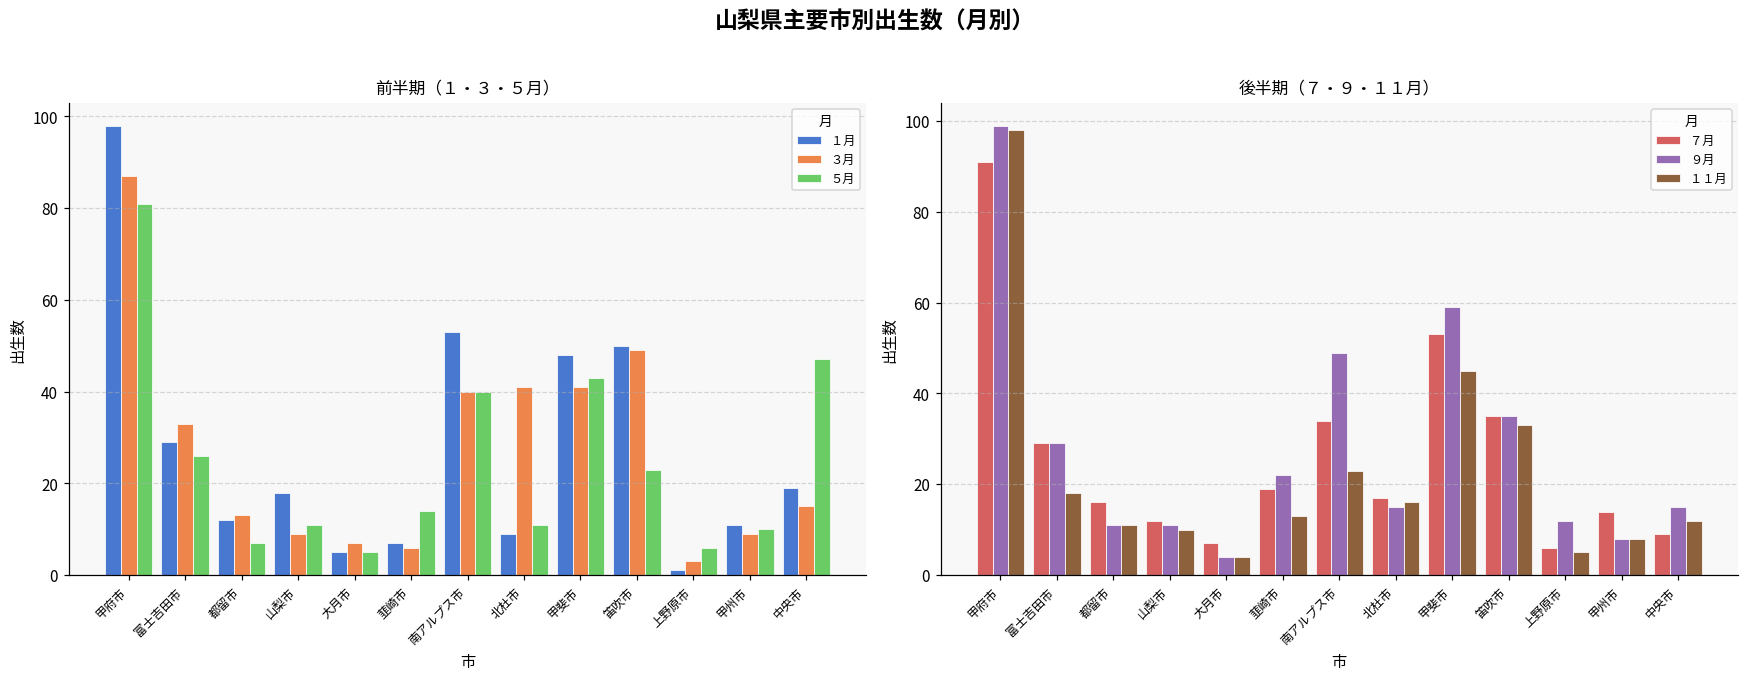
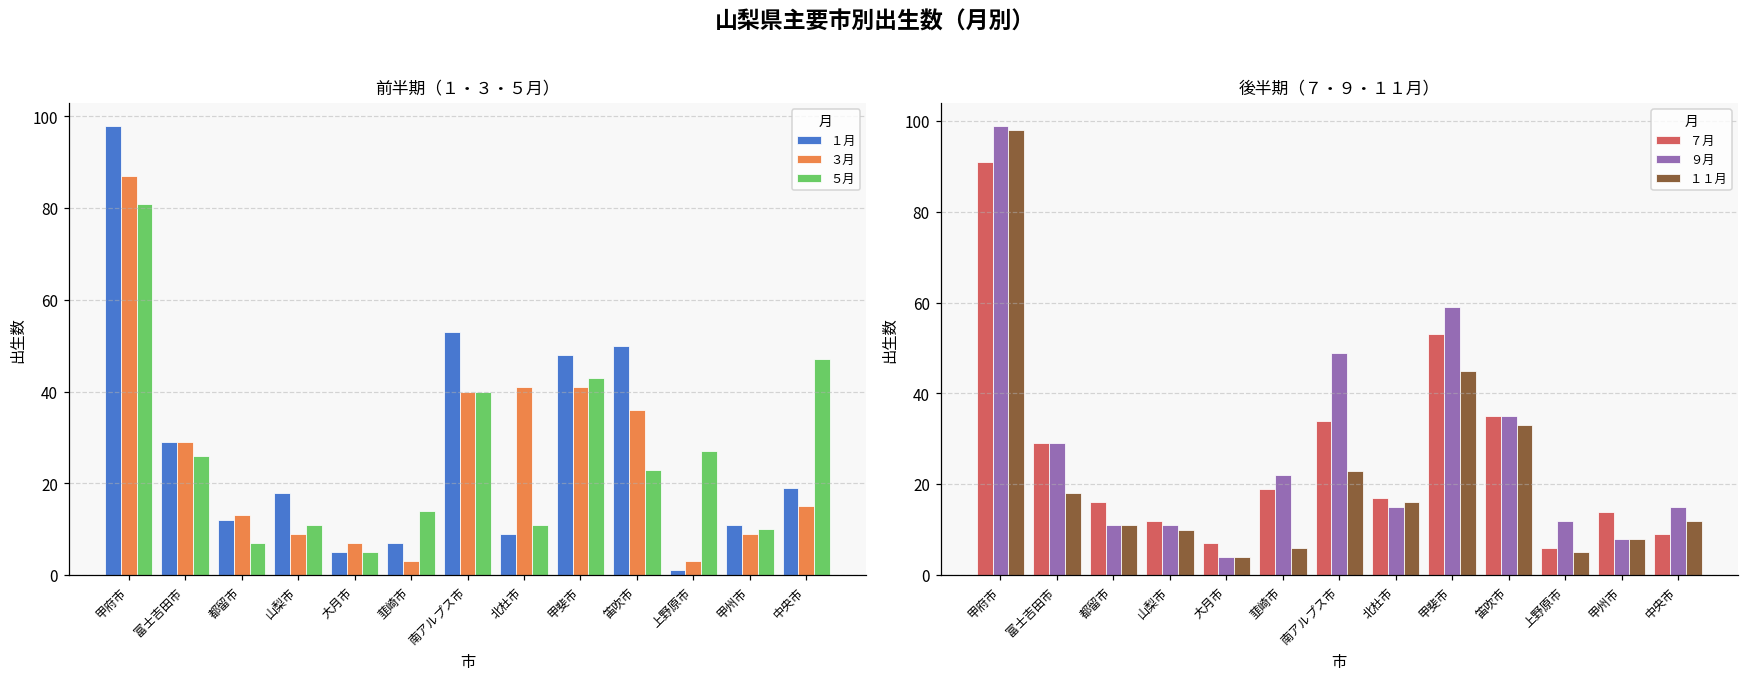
  {
    "前半期（１・３・５月）": {
      "１月": {
        "甲府市": 98,
        "富士吉田市": 29,
        "都留市": 12,
        "山梨市": 18,
        "大月市": 5,
        "韮崎市": 7,
        "南アルプス市": 53,
        "北杜市": 9,
        "甲斐市": 48,
        "笛吹市": 50,
        "上野原市": 1,
        "甲州市": 11,
        "中央市": 19
      },
      "３月": {
        "甲府市": 87,
-       "富士吉田市": 33,
+       "富士吉田市": 29,
        "都留市": 13,
        "山梨市": 9,
        "大月市": 7,
-       "韮崎市": 6,
+       "韮崎市": 3,
        "南アルプス市": 40,
        "北杜市": 41,
        "甲斐市": 41,
-       "笛吹市": 49,
+       "笛吹市": 36,
        "上野原市": 3,
        "甲州市": 9,
        "中央市": 15
      },
      "５月": {
        "甲府市": 81,
        "富士吉田市": 26,
        "都留市": 7,
        "山梨市": 11,
        "大月市": 5,
        "韮崎市": 14,
        "南アルプス市": 40,
        "北杜市": 11,
        "甲斐市": 43,
        "笛吹市": 23,
-       "上野原市": 6,
+       "上野原市": 27,
        "甲州市": 10,
        "中央市": 47
      }
    },
    "後半期（７・９・１１月）": {
      "７月": {
        "甲府市": 91,
        "富士吉田市": 29,
        "都留市": 16,
        "山梨市": 12,
        "大月市": 7,
        "韮崎市": 19,
        "南アルプス市": 34,
        "北杜市": 17,
        "甲斐市": 53,
        "笛吹市": 35,
        "上野原市": 6,
        "甲州市": 14,
        "中央市": 9
      },
      "９月": {
        "甲府市": 99,
        "富士吉田市": 29,
        "都留市": 11,
        "山梨市": 11,
        "大月市": 4,
        "韮崎市": 22,
        "南アルプス市": 49,
        "北杜市": 15,
        "甲斐市": 59,
        "笛吹市": 35,
        "上野原市": 12,
        "甲州市": 8,
        "中央市": 15
      },
      "１１月": {
        "甲府市": 98,
        "富士吉田市": 18,
        "都留市": 11,
        "山梨市": 10,
        "大月市": 4,
-       "韮崎市": 13,
+       "韮崎市": 6,
        "南アルプス市": 23,
        "北杜市": 16,
        "甲斐市": 45,
        "笛吹市": 33,
        "上野原市": 5,
        "甲州市": 8,
        "中央市": 12
      }
    }
  }
